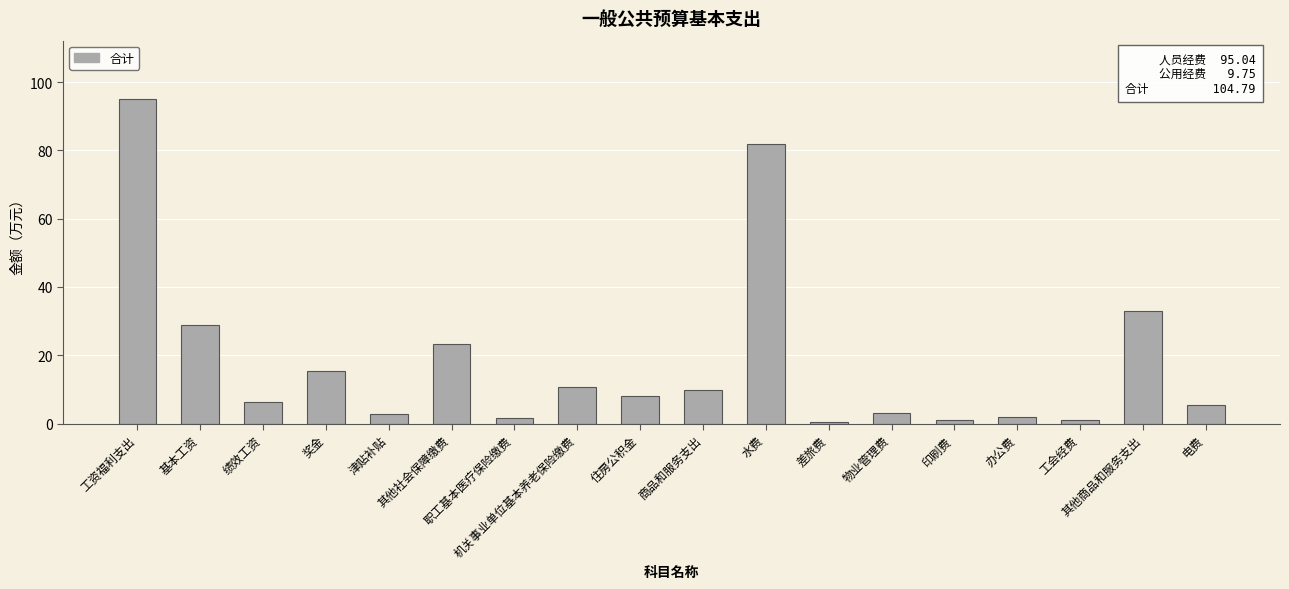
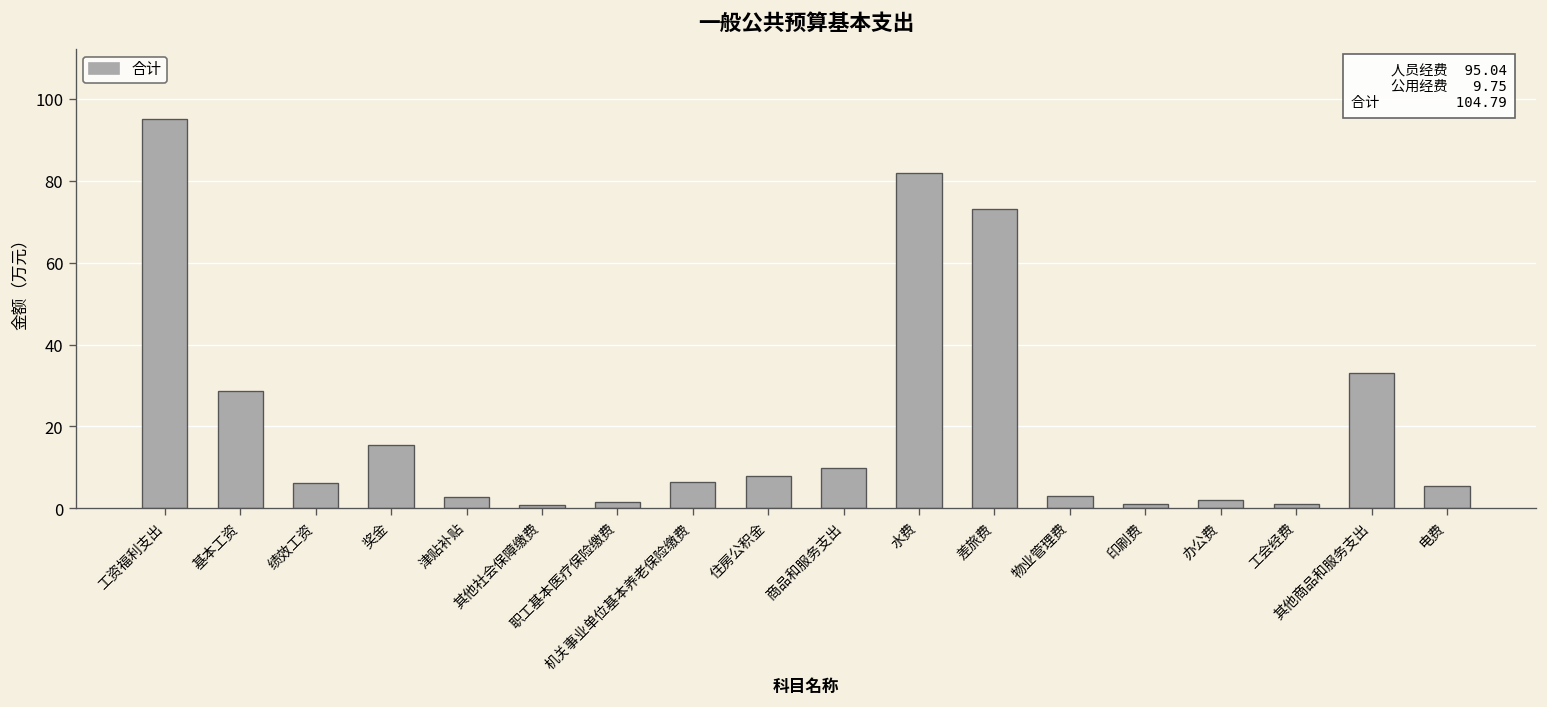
  {
    "工资福利支出": 95,
    "基本工资": 29,
    "绩效工资": 6,
    "奖金": 15,
    "津贴补贴": 3,
-   "其他社会保障缴费": 23,
+   "其他社会保障缴费": 1,
    "职工基本医疗保险缴费": 1,
-   "机关事业单位基本养老保险缴费": 11,
+   "机关事业单位基本养老保险缴费": 6,
    "住房公积金": 8,
    "商品和服务支出": 10,
    "水费": 82,
-   "差旅费": 1,
+   "差旅费": 73,
    "物业管理费": 3,
    "印刷费": 1,
    "办公费": 2,
    "工会经费": 1,
    "其他商品和服务支出": 33,
    "电费": 5
  }
